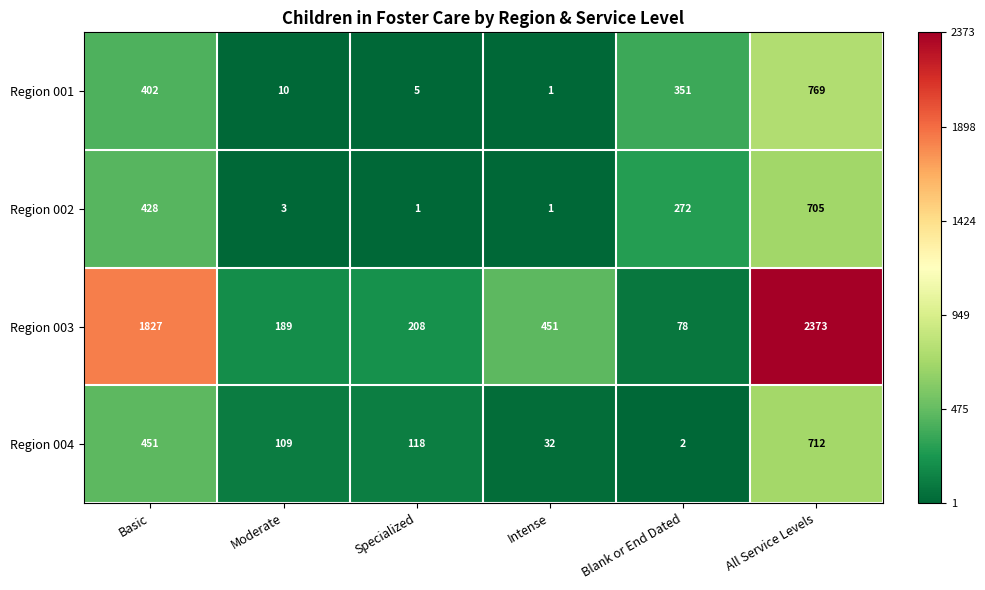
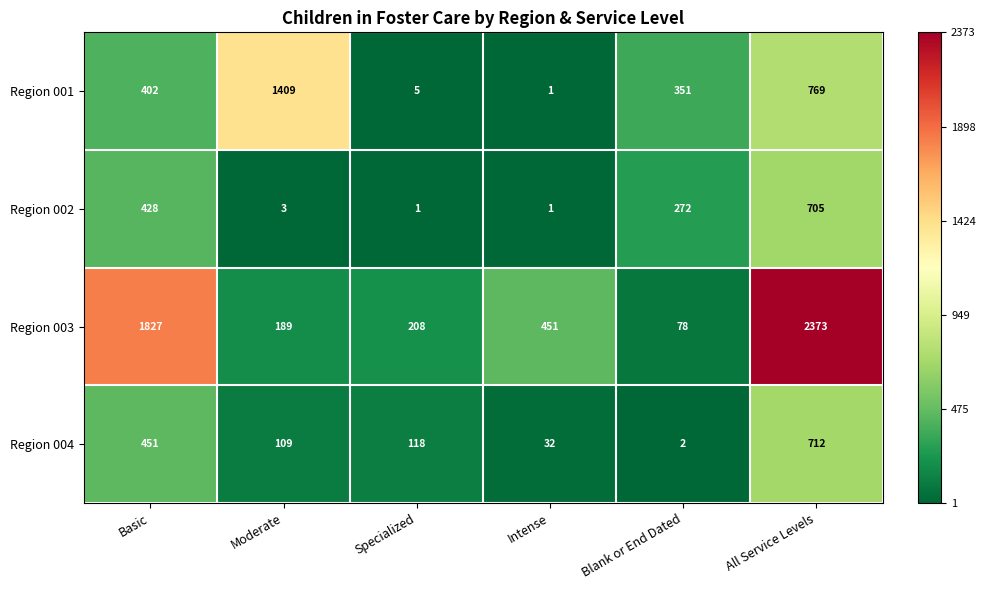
  {
    "Region 001": {
      "Basic": 402,
-     "Moderate": 10,
+     "Moderate": 1409,
      "Specialized": 5,
      "Intense": 1,
      "Blank or End Dated": 351,
      "All Service Levels": 769
    },
    "Region 002": {
      "Basic": 428,
      "Moderate": 3,
      "Specialized": 1,
      "Intense": 1,
      "Blank or End Dated": 272,
      "All Service Levels": 705
    },
    "Region 003": {
      "Basic": 1827,
      "Moderate": 189,
      "Specialized": 208,
      "Intense": 451,
      "Blank or End Dated": 78,
      "All Service Levels": 2373
    },
    "Region 004": {
      "Basic": 451,
      "Moderate": 109,
      "Specialized": 118,
      "Intense": 32,
      "Blank or End Dated": 2,
      "All Service Levels": 712
    }
  }
